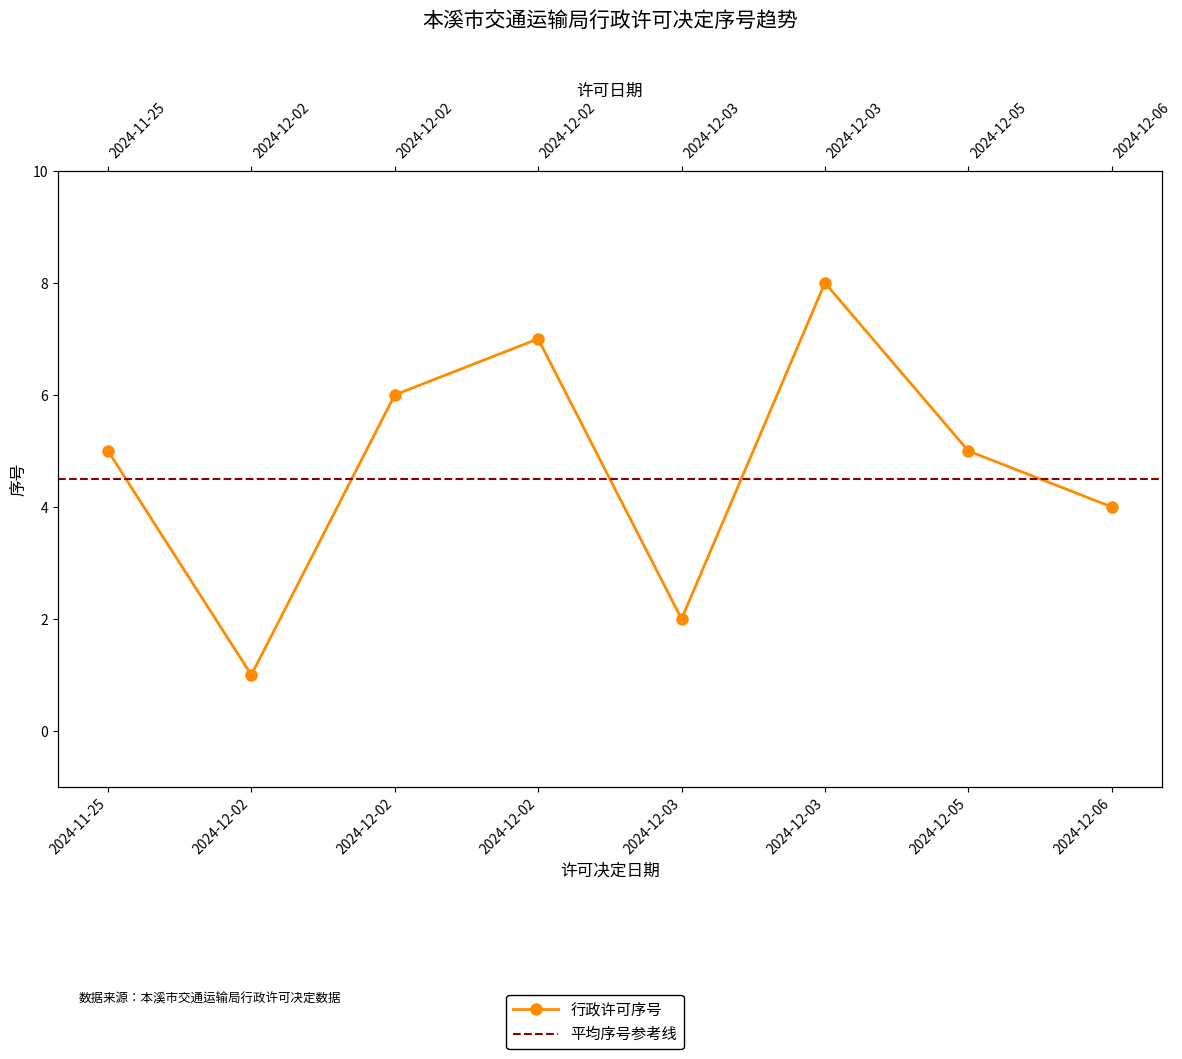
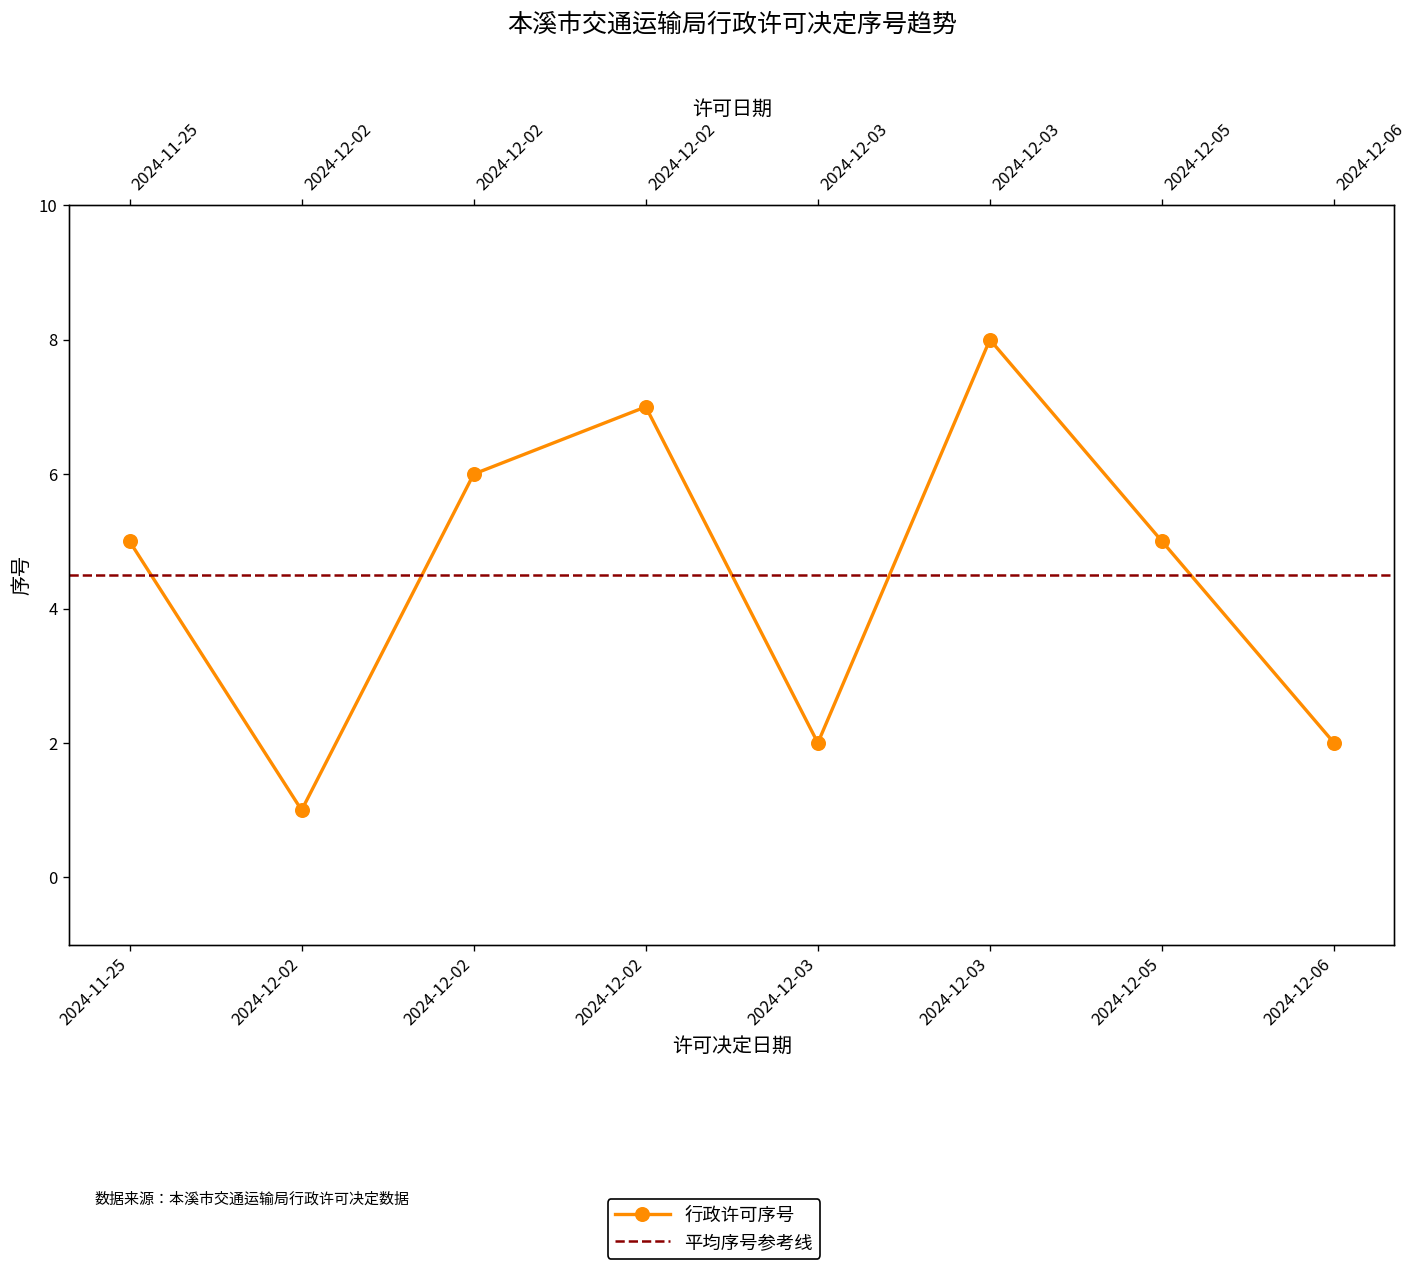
  {
    "2024-11-25": 5,
    "2024-12-05": 5,
-   "2024-12-06": 4
+   "2024-12-06": 2
  }
